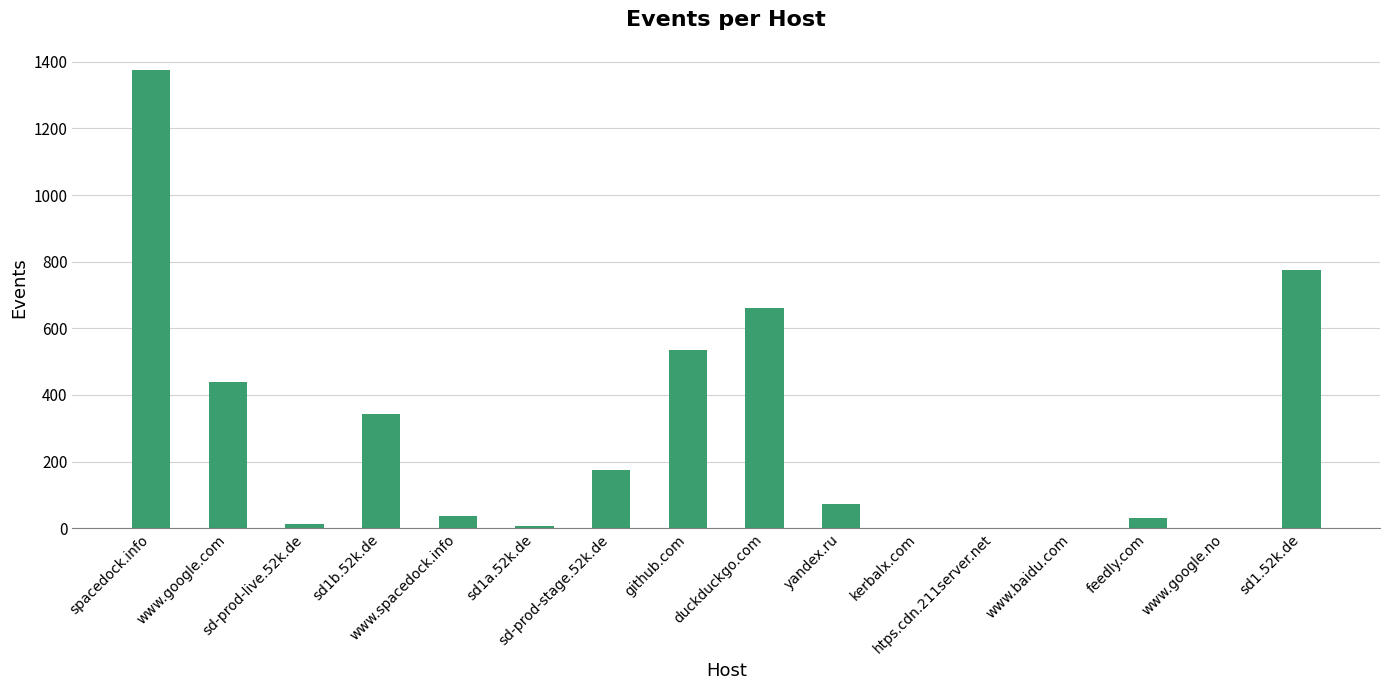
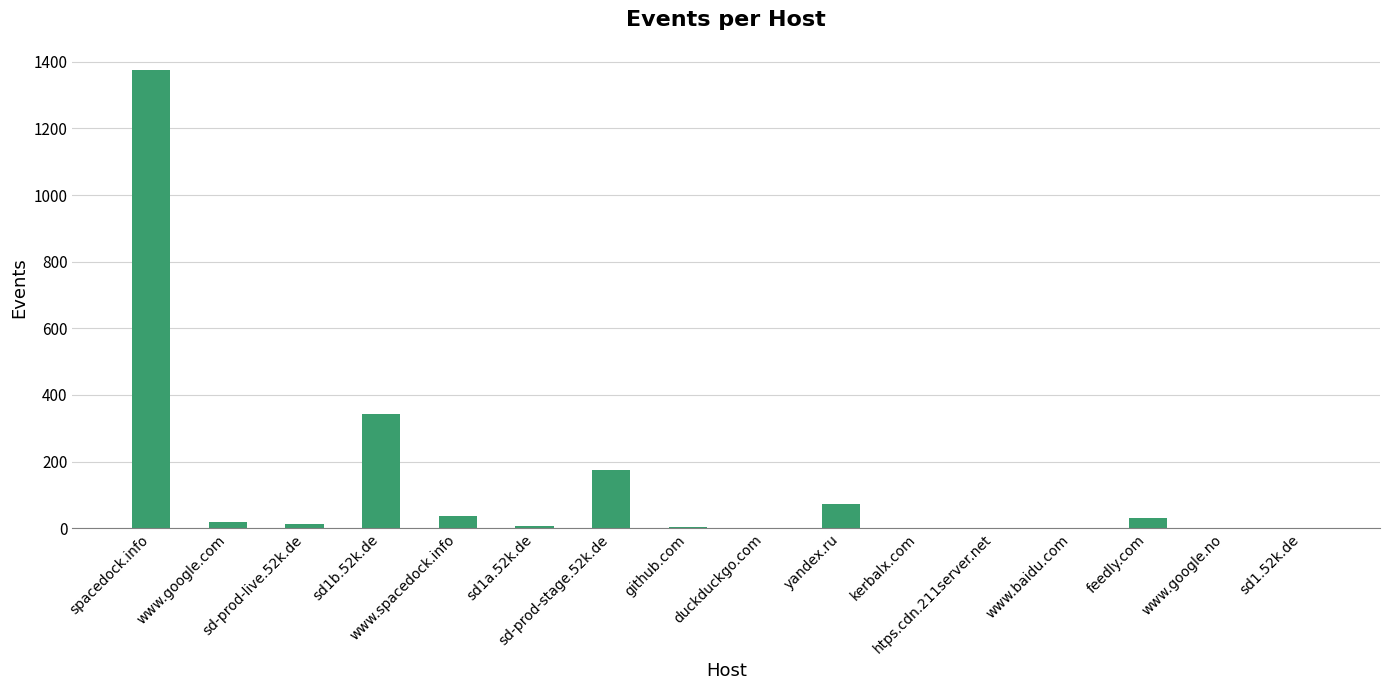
  {
    "spacedock.info": 1380,
-   "www.google.com": 440,
+   "www.google.com": 20,
    "sd-prod-live.52k.de": 10,
    "sd1b.52k.de": 340,
    "www.spacedock.info": 40,
    "sd-prod-stage.52k.de": 180,
-   "github.com": 540,
-   "duckduckgo.com": 660,
+   "github.com": 0,
+   "duckduckgo.com": 0,
    "yandex.ru": 70,
    "feedly.com": 30,
-   "sd1.52k.de": 780
+   "sd1.52k.de": 0
  }
